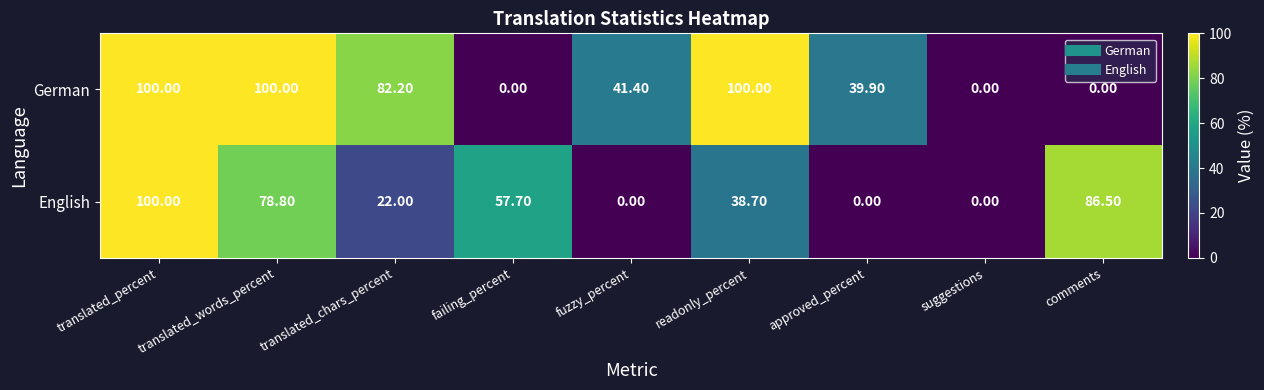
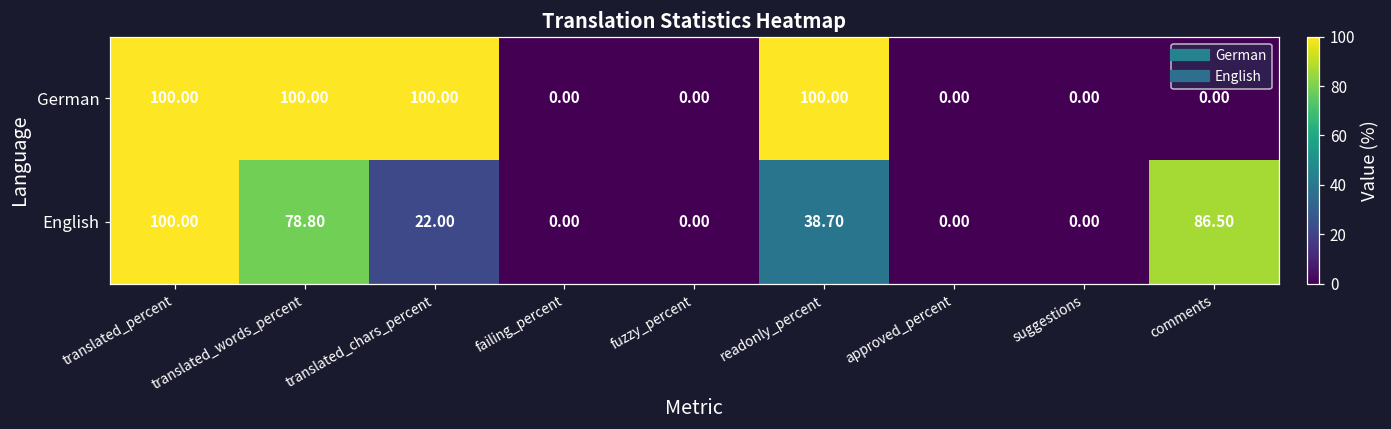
  {
    "German": {
      "translated_percent": 100.00,
      "translated_words_percent": 100.00,
-     "translated_chars_percent": 82.20,
+     "translated_chars_percent": 100.00,
      "failing_percent": 0.00,
-     "fuzzy_percent": 41.40,
+     "fuzzy_percent": 0.00,
      "readonly_percent": 100.00,
-     "approved_percent": 39.90,
+     "approved_percent": 0.00,
      "suggestions": 0.00,
      "comments": 0.00
    },
    "English": {
      "translated_percent": 100.00,
      "translated_words_percent": 78.80,
      "translated_chars_percent": 22.00,
-     "failing_percent": 57.70,
+     "failing_percent": 0.00,
      "fuzzy_percent": 0.00,
      "readonly_percent": 38.70,
      "approved_percent": 0.00,
      "suggestions": 0.00,
      "comments": 86.50
    }
  }
